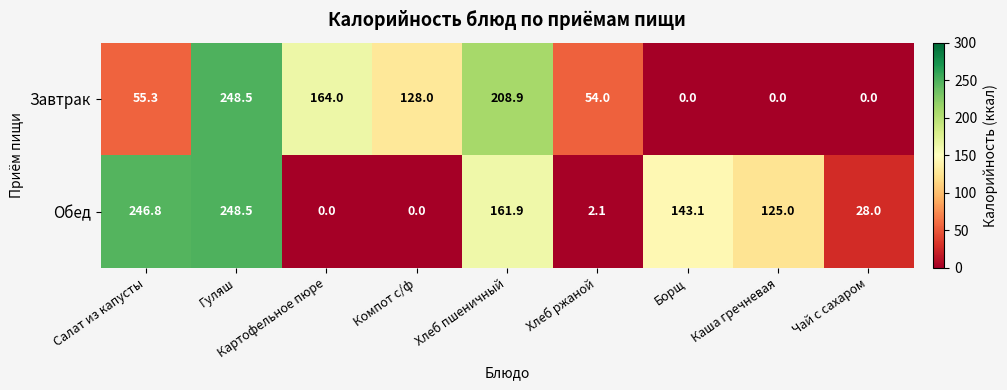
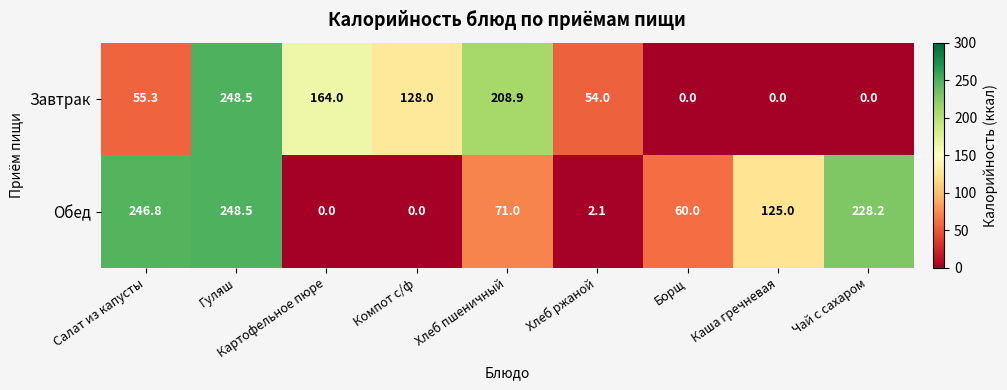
  {
    "Завтрак": {
      "Салат из капусты": 55.3,
      "Гуляш": 248.5,
      "Картофельное пюре": 164.0,
      "Компот с/ф": 128.0,
      "Хлеб пшеничный": 208.9,
      "Хлеб ржаной": 54.0,
      "Борщ": 0.0,
      "Каша гречневая": 0.0,
      "Чай с сахаром": 0.0
    },
    "Обед": {
      "Салат из капусты": 246.8,
      "Гуляш": 248.5,
      "Картофельное пюре": 0.0,
      "Компот с/ф": 0.0,
-     "Хлеб пшеничный": 161.9,
+     "Хлеб пшеничный": 71.0,
      "Хлеб ржаной": 2.1,
-     "Борщ": 143.1,
+     "Борщ": 60.0,
      "Каша гречневая": 125.0,
-     "Чай с сахаром": 28.0
+     "Чай с сахаром": 228.2
    }
  }
